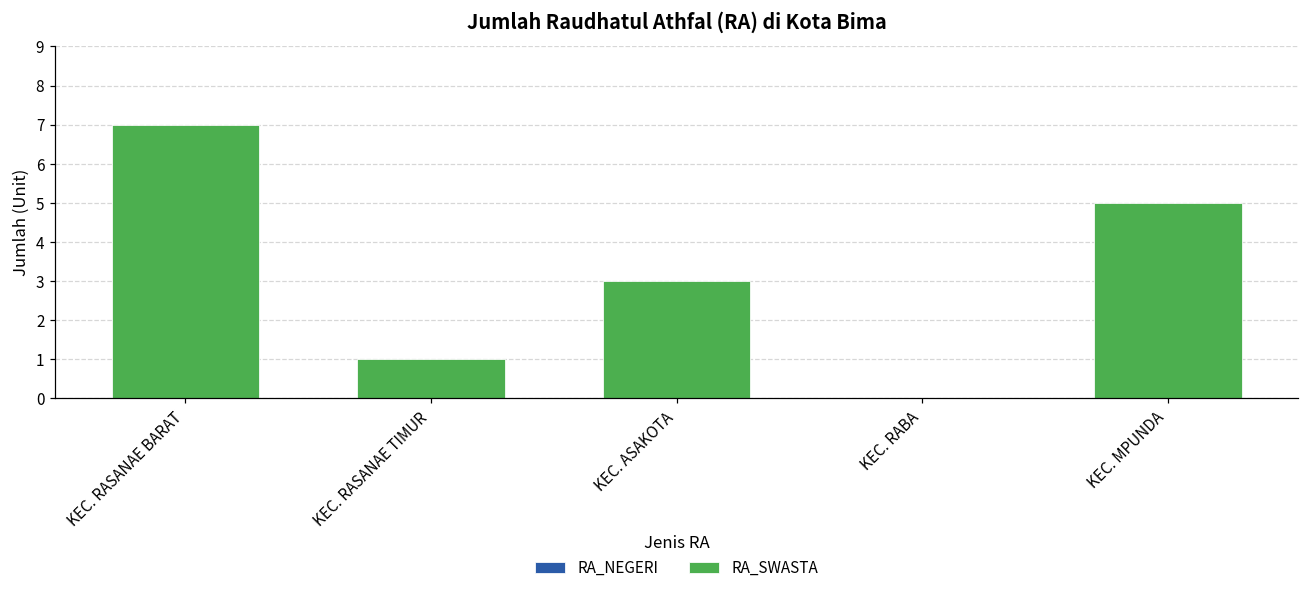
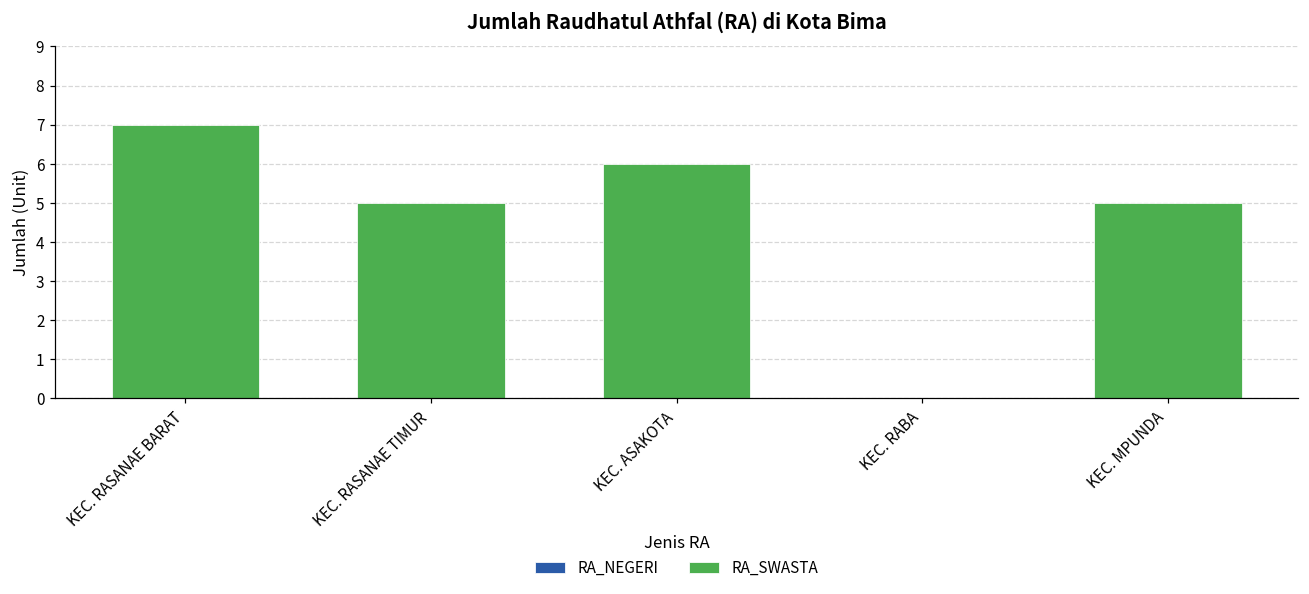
  {
    "RA_NEGERI": {
      "KEC. RASANAE BARAT": 0,
      "KEC. RASANAE TIMUR": 0,
      "KEC. ASAKOTA": 0,
      "KEC. RABA": 0,
      "KEC. MPUNDA": 0
    },
    "RA_SWASTA": {
      "KEC. RASANAE BARAT": 7,
-     "KEC. RASANAE TIMUR": 1,
-     "KEC. ASAKOTA": 3,
+     "KEC. RASANAE TIMUR": 5,
+     "KEC. ASAKOTA": 6,
      "KEC. RABA": 0,
      "KEC. MPUNDA": 5
    }
  }
